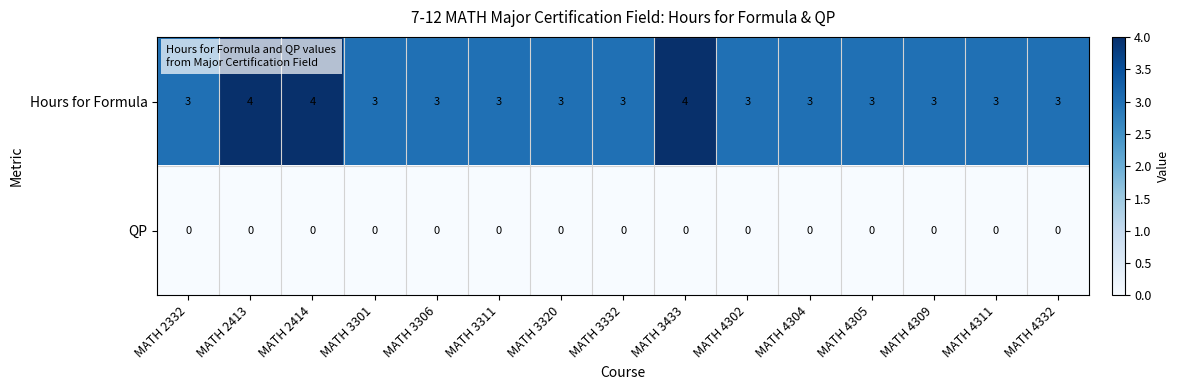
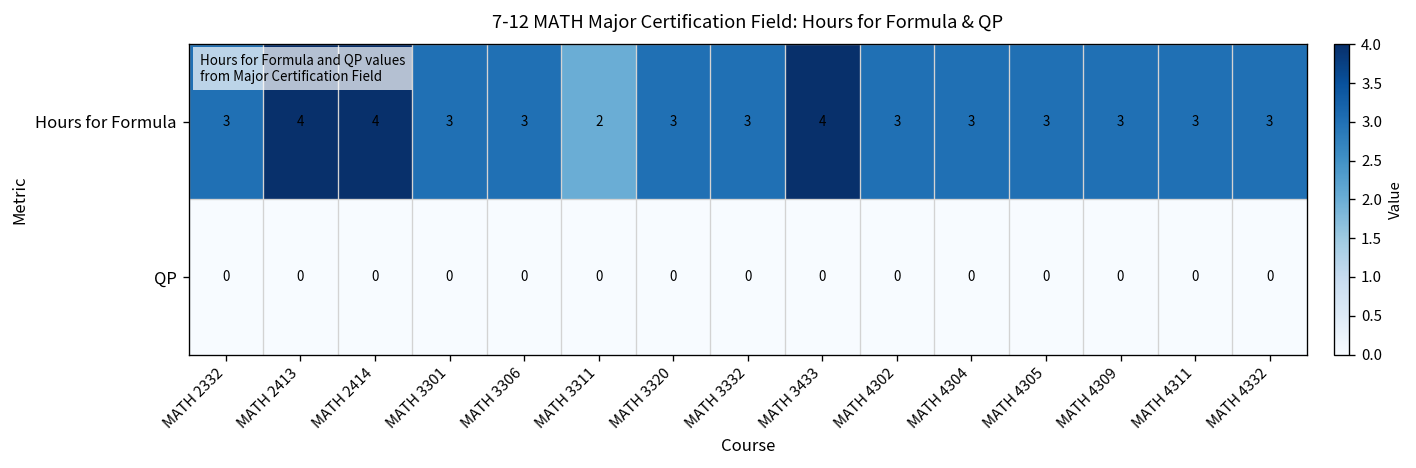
  {
    "Hours for Formula": {
      "MATH 2332": 3,
      "MATH 2413": 4,
      "MATH 2414": 4,
      "MATH 3301": 3,
      "MATH 3306": 3,
-     "MATH 3311": 3,
+     "MATH 3311": 2,
      "MATH 3320": 3,
      "MATH 3332": 3,
      "MATH 3433": 4,
      "MATH 4302": 3,
      "MATH 4304": 3,
      "MATH 4305": 3,
      "MATH 4309": 3,
      "MATH 4311": 3,
      "MATH 4332": 3
    },
    "QP": {
      "MATH 2332": 0,
      "MATH 2413": 0,
      "MATH 2414": 0,
      "MATH 3301": 0,
      "MATH 3306": 0,
      "MATH 3311": 0,
      "MATH 3320": 0,
      "MATH 3332": 0,
      "MATH 3433": 0,
      "MATH 4302": 0,
      "MATH 4304": 0,
      "MATH 4305": 0,
      "MATH 4309": 0,
      "MATH 4311": 0,
      "MATH 4332": 0
    }
  }
